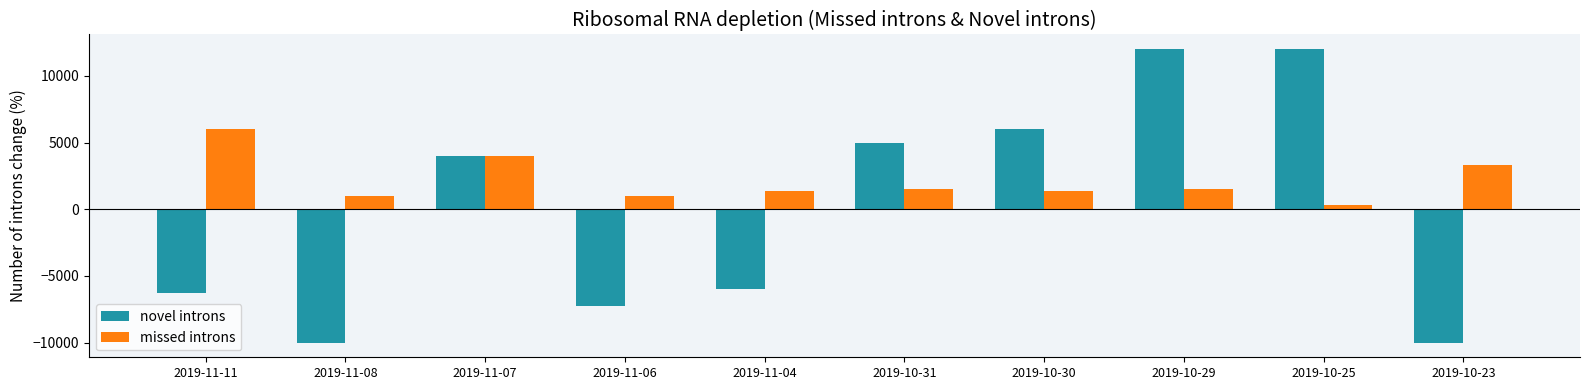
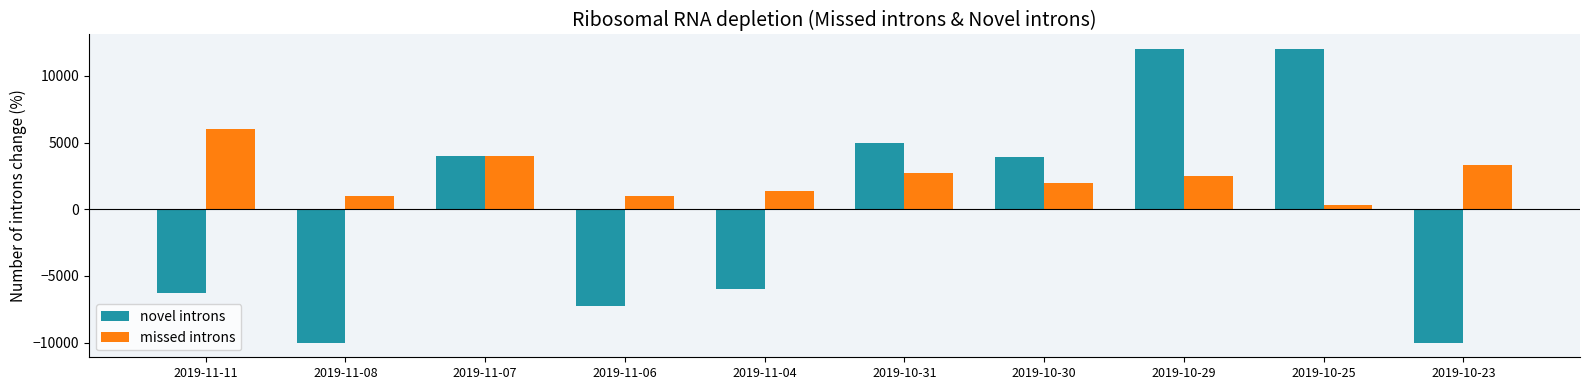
  {
    "novel introns": {
      "2019-11-11": -6300,
      "2019-11-08": -10000,
      "2019-11-07": 4000,
      "2019-11-06": -7300,
      "2019-11-04": -6000,
      "2019-10-31": 5000,
-     "2019-10-30": 6000,
+     "2019-10-30": 3900,
      "2019-10-29": 12000,
      "2019-10-25": 12000,
      "2019-10-23": -10000
    },
    "missed introns": {
      "2019-11-11": 6000,
      "2019-11-08": 1000,
      "2019-11-07": 4000,
      "2019-11-06": 1000,
      "2019-11-04": 1400,
-     "2019-10-31": 1500,
-     "2019-10-30": 1400,
-     "2019-10-29": 1500,
+     "2019-10-31": 2700,
+     "2019-10-30": 2000,
+     "2019-10-29": 2500,
      "2019-10-25": 300,
      "2019-10-23": 3300
    }
  }
